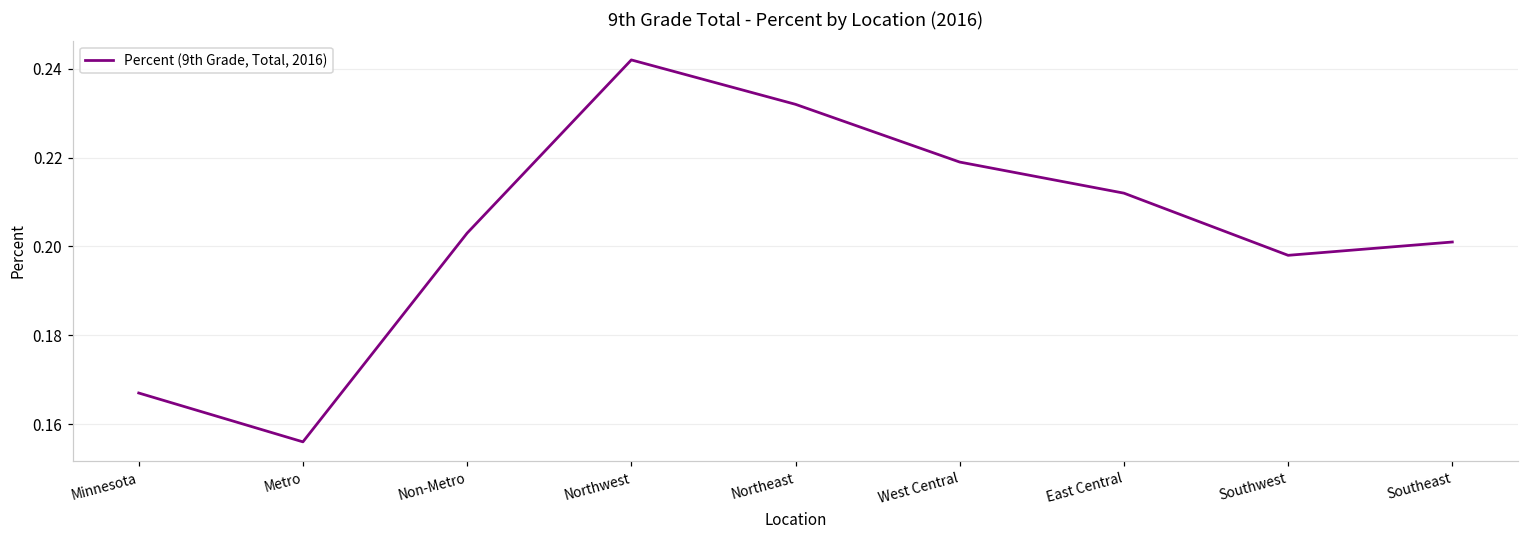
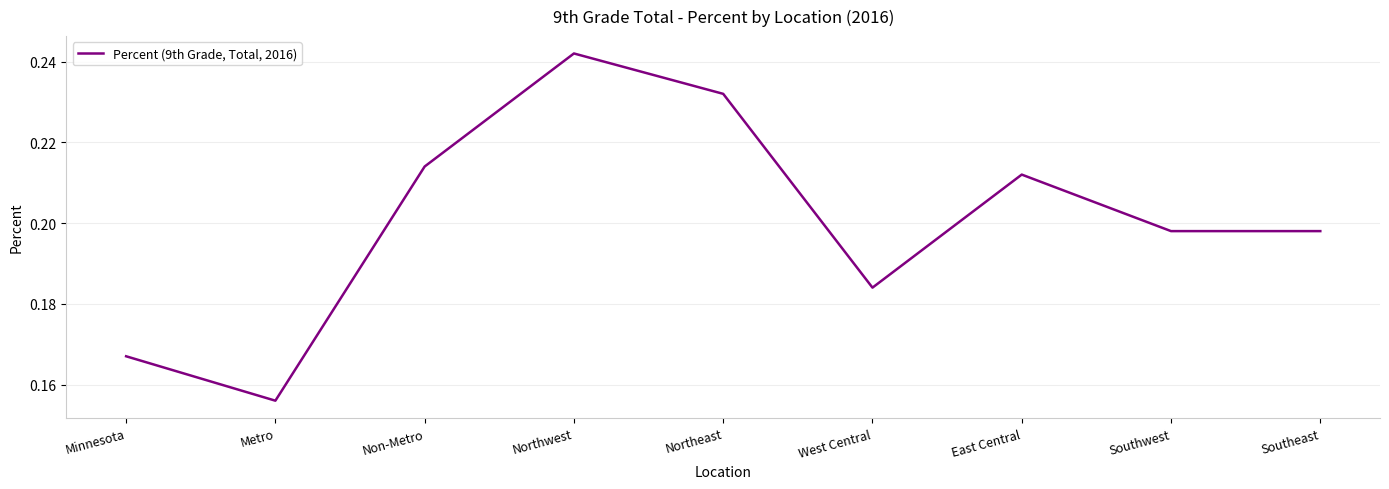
  {
    "Minnesota": 0.167,
    "Metro": 0.156,
-   "Non-Metro": 0.203,
+   "Non-Metro": 0.214,
    "Northwest": 0.242,
    "Northeast": 0.232,
-   "West Central": 0.219,
+   "West Central": 0.184,
    "East Central": 0.212,
    "Southwest": 0.198,
-   "Southeast": 0.201
+   "Southeast": 0.198
  }
